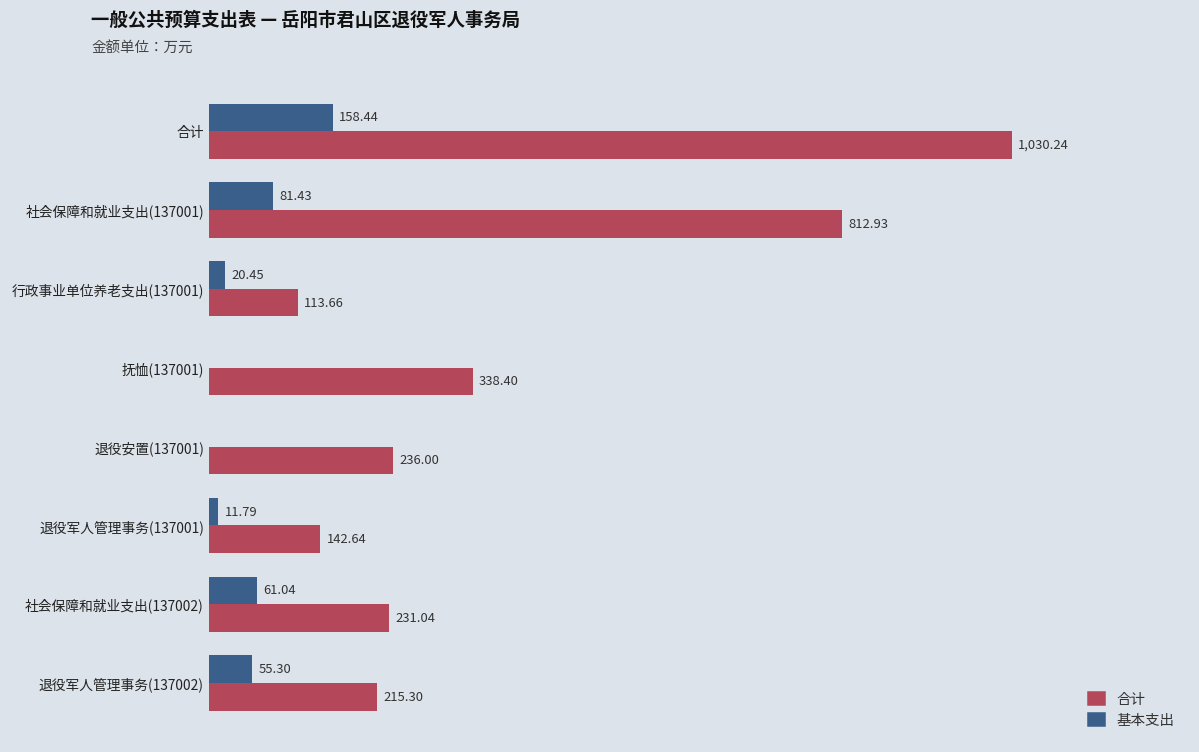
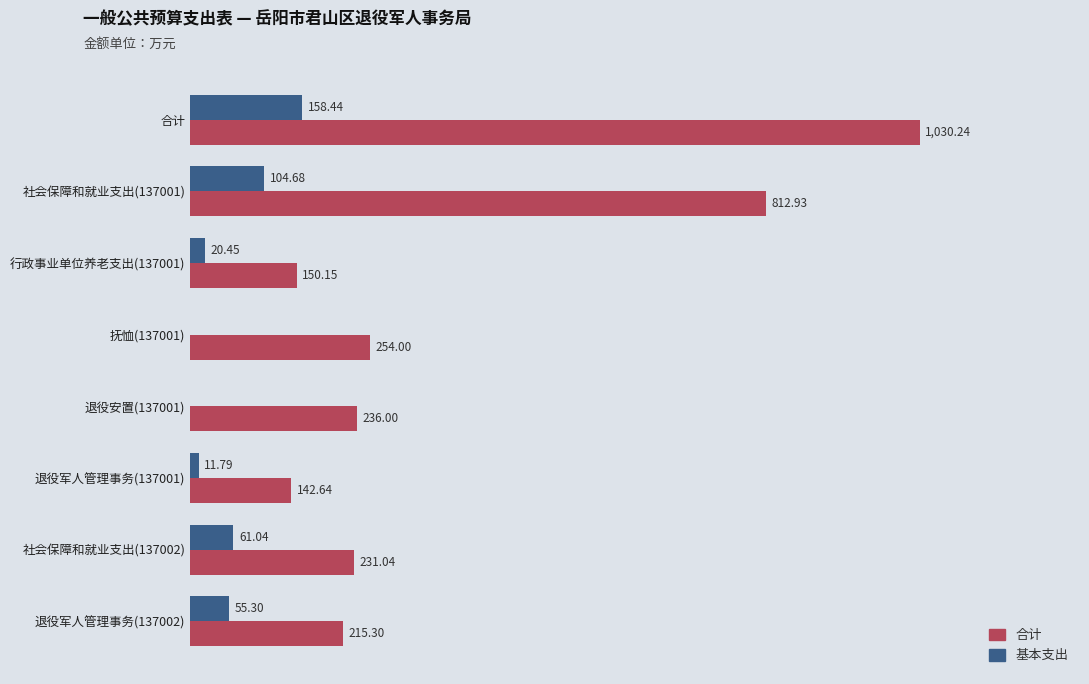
  {
    "合计": {
      "合计": "1,030.24",
      "社会保障和就业支出(137001)": "812.93",
-     "行政事业单位养老支出(137001)": "113.66",
-     "抚恤(137001)": "338.40",
+     "行政事业单位养老支出(137001)": "150.15",
+     "抚恤(137001)": "254.00",
      "退役安置(137001)": "236.00",
      "退役军人管理事务(137001)": "142.64",
      "社会保障和就业支出(137002)": "231.04",
      "退役军人管理事务(137002)": "215.30"
    },
    "基本支出": {
      "合计": "158.44",
-     "社会保障和就业支出(137001)": "81.43",
+     "社会保障和就业支出(137001)": "104.68",
      "行政事业单位养老支出(137001)": "20.45",
      "退役军人管理事务(137001)": "11.79",
      "社会保障和就业支出(137002)": "61.04",
      "退役军人管理事务(137002)": "55.30"
    }
  }
